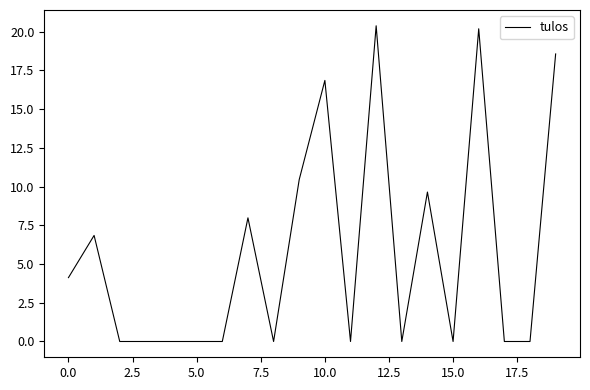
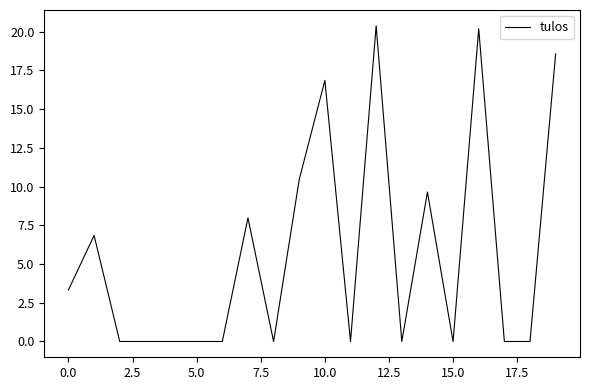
  {
-   "0.0": 4.1,
+   "0.0": 3.3,
    "5.0": 0.0,
    "10.0": 16.9,
    "15.0": 0.0
  }
